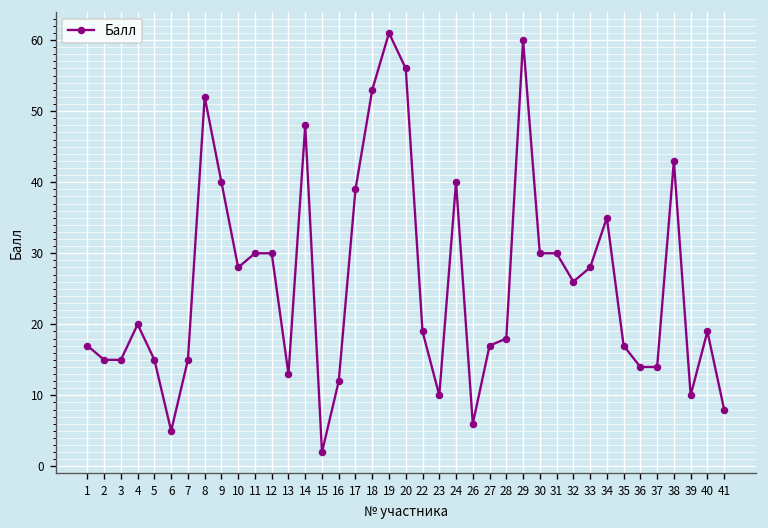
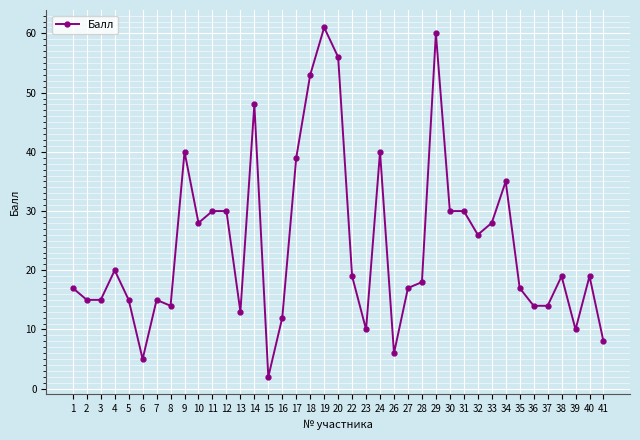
  {
    "1": 17,
    "2": 15,
    "3": 15,
    "4": 20,
    "5": 15,
    "6": 5,
    "7": 15,
-   "8": 52,
+   "8": 14,
    "9": 40,
    "10": 28,
    "11": 30,
    "12": 30,
    "13": 13,
    "14": 48,
    "15": 2,
    "16": 12,
    "17": 39,
    "18": 53,
    "19": 61,
    "20": 56,
    "22": 19,
    "23": 10,
    "24": 40,
    "26": 6,
    "27": 17,
    "28": 18,
    "29": 60,
    "30": 30,
    "31": 30,
    "32": 26,
    "33": 28,
    "34": 35,
    "35": 17,
    "36": 14,
    "37": 14,
-   "38": 43,
+   "38": 19,
    "39": 10,
    "40": 19,
    "41": 8
  }
